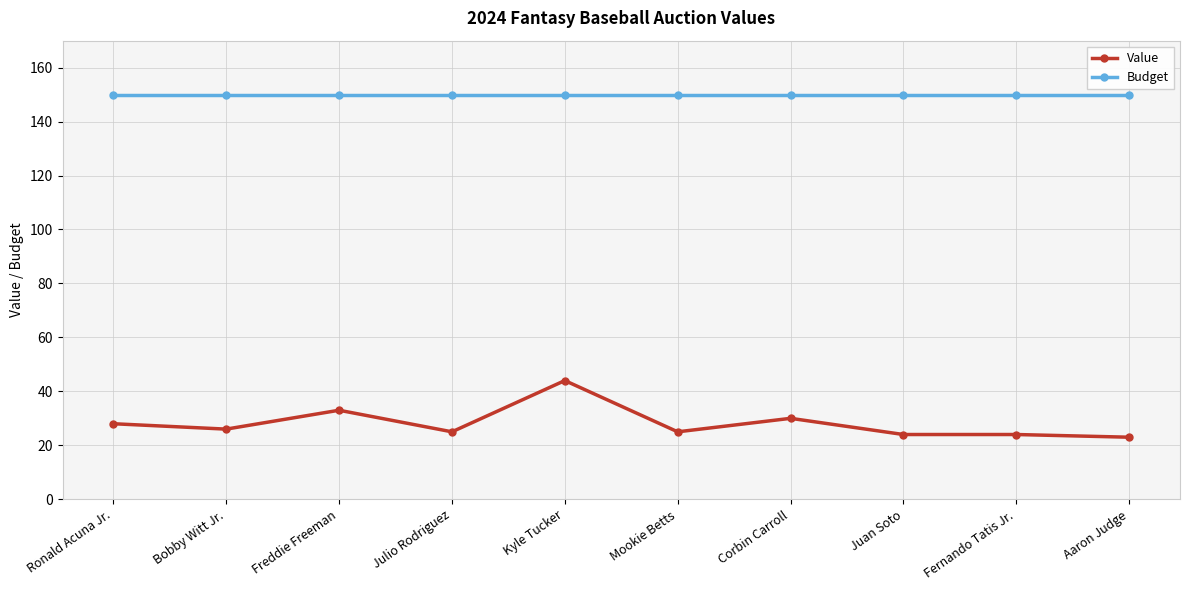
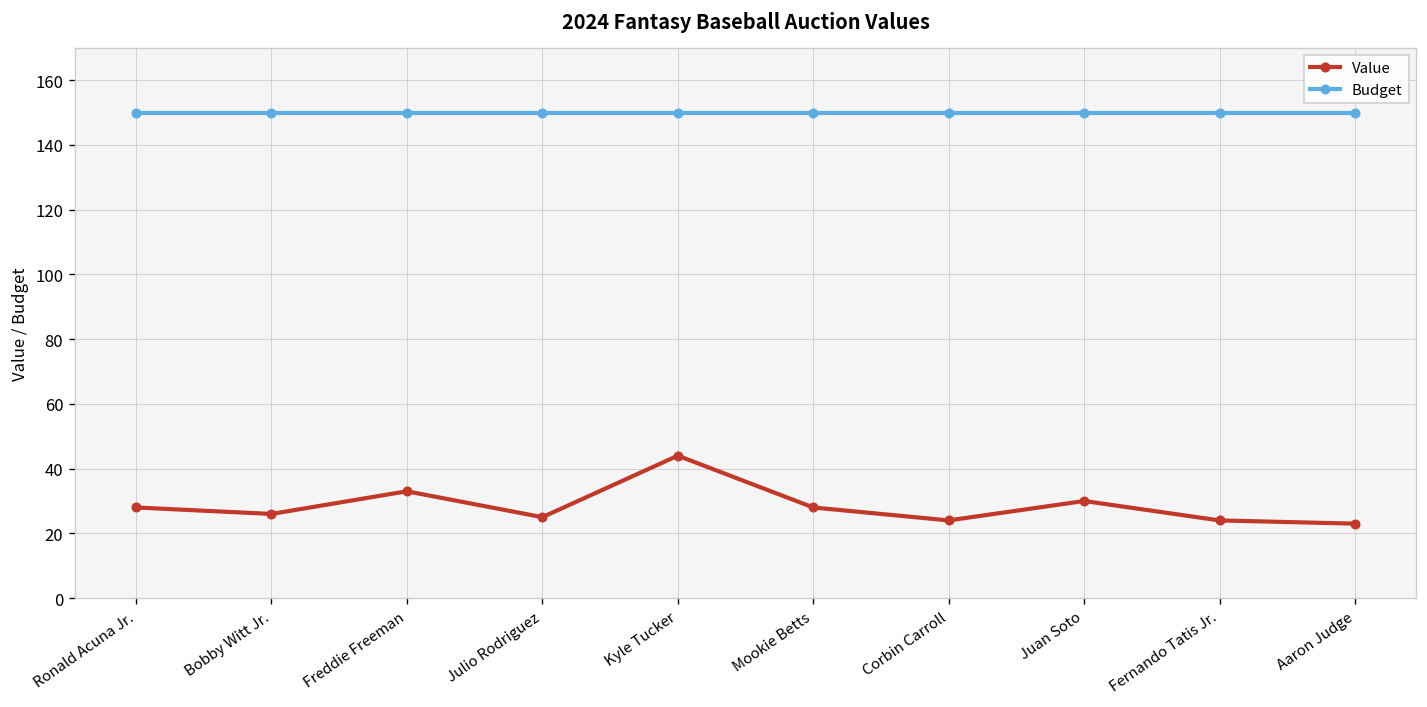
  {
    "Value": {
      "Ronald Acuna Jr.": 28,
      "Bobby Witt Jr.": 26,
      "Freddie Freeman": 33,
      "Julio Rodriguez": 25,
      "Kyle Tucker": 44,
-     "Mookie Betts": 25,
-     "Corbin Carroll": 30,
-     "Juan Soto": 24,
+     "Mookie Betts": 28,
+     "Corbin Carroll": 24,
+     "Juan Soto": 30,
      "Fernando Tatis Jr.": 24,
      "Aaron Judge": 23
    },
    "Budget": {
      "Ronald Acuna Jr.": 150,
      "Bobby Witt Jr.": 150,
      "Freddie Freeman": 150,
      "Julio Rodriguez": 150,
      "Kyle Tucker": 150,
      "Mookie Betts": 150,
      "Corbin Carroll": 150,
      "Juan Soto": 150,
      "Fernando Tatis Jr.": 150,
      "Aaron Judge": 150
    }
  }
